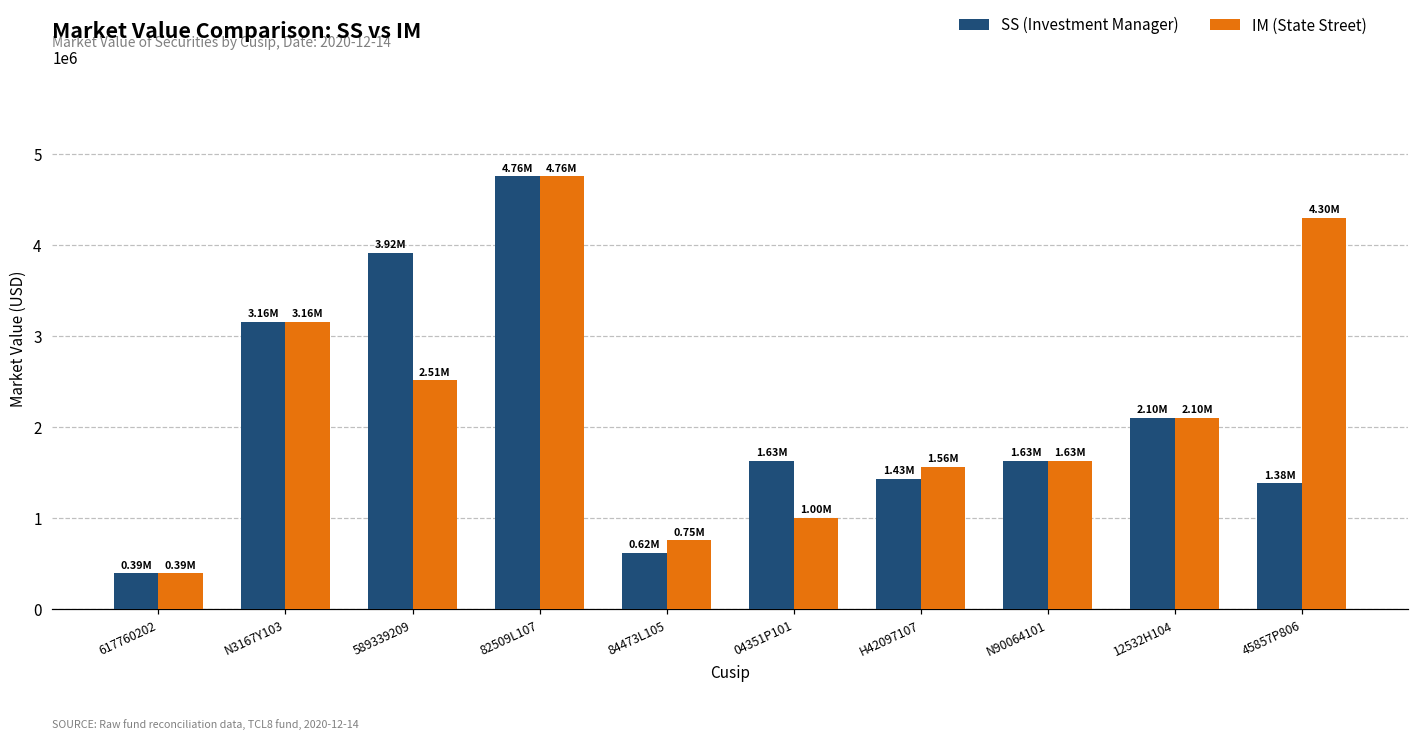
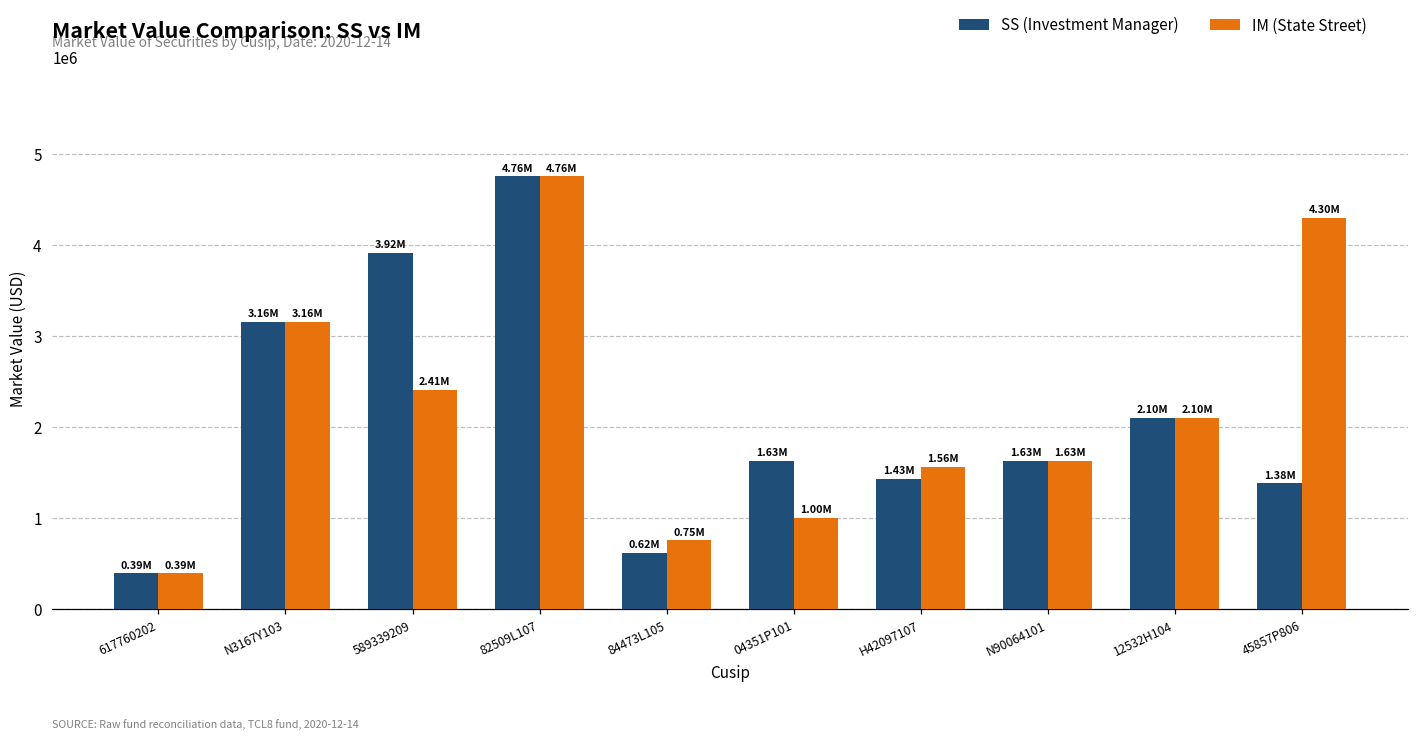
  {
    "SS (Investment Manager)": {
      "617760202": "0.39M",
      "N3167Y103": "3.16M",
      "589339209": "3.92M",
      "82509L107": "4.76M",
      "84473L105": "0.62M",
      "04351P101": "1.63M",
      "H42097107": "1.43M",
      "N90064101": "1.63M",
      "12532H104": "2.10M",
      "45857P806": "1.38M"
    },
    "IM (State Street)": {
      "617760202": "0.39M",
      "N3167Y103": "3.16M",
-     "589339209": "2.51M",
+     "589339209": "2.41M",
      "82509L107": "4.76M",
      "84473L105": "0.75M",
      "04351P101": "1.00M",
      "H42097107": "1.56M",
      "N90064101": "1.63M",
      "12532H104": "2.10M",
      "45857P806": "4.30M"
    }
  }
